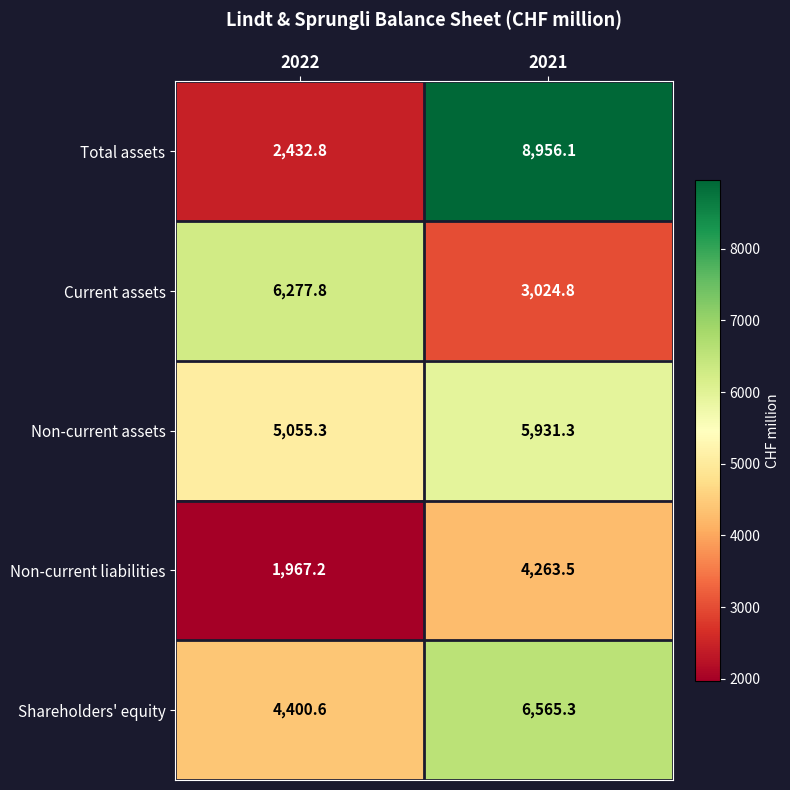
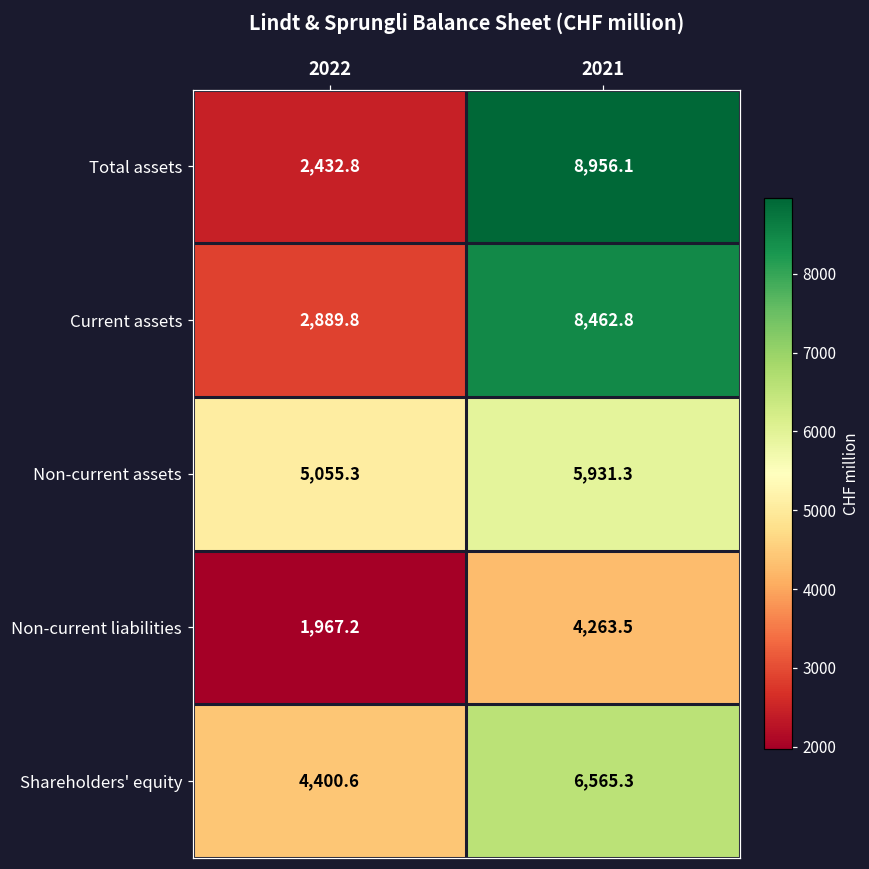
  {
    "Total assets": {
      "2022": "2,432.8",
      "2021": "8,956.1"
    },
    "Current assets": {
-     "2022": "6,277.8",
-     "2021": "3,024.8"
+     "2022": "2,889.8",
+     "2021": "8,462.8"
    },
    "Non-current assets": {
      "2022": "5,055.3",
      "2021": "5,931.3"
    },
    "Non-current liabilities": {
      "2022": "1,967.2",
      "2021": "4,263.5"
    },
    "Shareholders' equity": {
      "2022": "4,400.6",
      "2021": "6,565.3"
    }
  }
